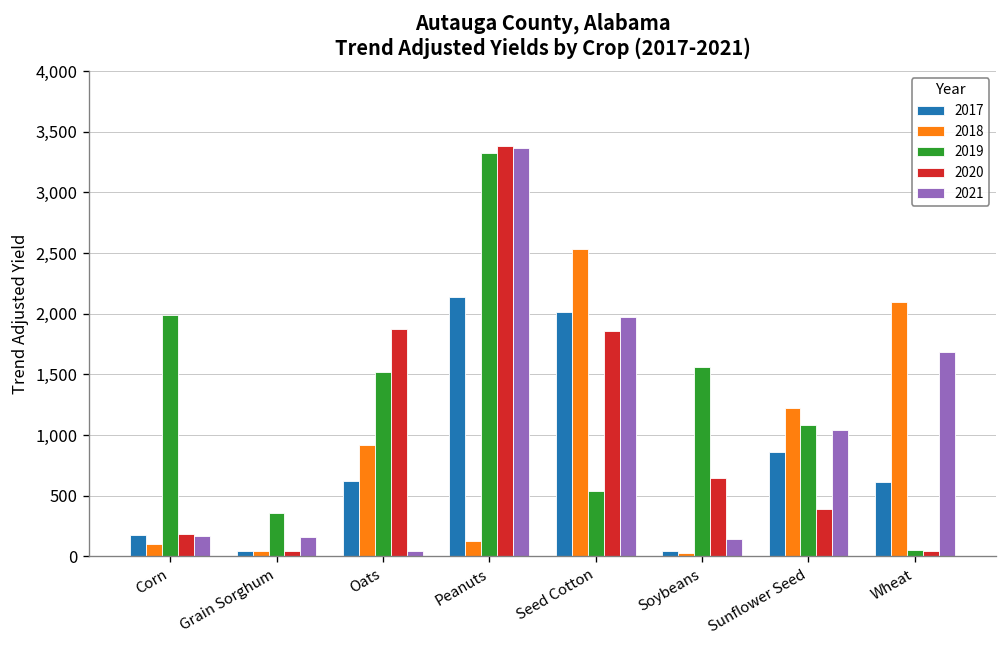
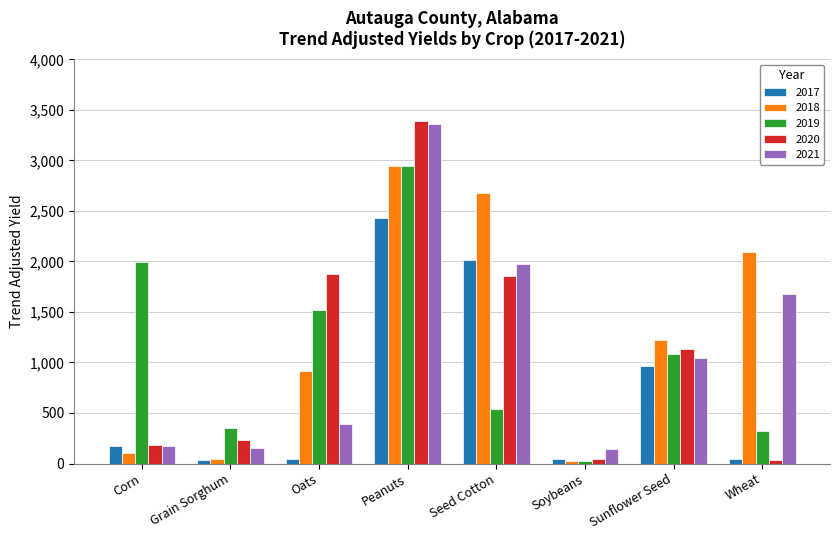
  {
    "2017": {
      "Corn": "170",
      "Grain Sorghum": "40",
-     "Oats": "620",
-     "Peanuts": "2,140",
+     "Oats": "40",
+     "Peanuts": "2,430",
      "Seed Cotton": "2,010",
      "Soybeans": "40",
-     "Sunflower Seed": "860",
-     "Wheat": "620"
+     "Sunflower Seed": "960",
+     "Wheat": "50"
    },
    "2018": {
      "Corn": "100",
      "Grain Sorghum": "40",
      "Oats": "920",
-     "Peanuts": "120",
-     "Seed Cotton": "2,530",
+     "Peanuts": "2,950",
+     "Seed Cotton": "2,680",
      "Soybeans": "30",
      "Sunflower Seed": "1,220",
      "Wheat": "2,100"
    },
    "2019": {
      "Corn": "1,990",
      "Grain Sorghum": "350",
      "Oats": "1,520",
-     "Peanuts": "3,330",
+     "Peanuts": "2,950",
      "Seed Cotton": "540",
-     "Soybeans": "1,560",
+     "Soybeans": "30",
      "Sunflower Seed": "1,090",
-     "Wheat": "50"
+     "Wheat": "320"
    },
    "2020": {
      "Corn": "180",
-     "Grain Sorghum": "40",
+     "Grain Sorghum": "230",
      "Oats": "1,870",
      "Peanuts": "3,390",
      "Seed Cotton": "1,860",
-     "Soybeans": "640",
-     "Sunflower Seed": "390",
+     "Soybeans": "40",
+     "Sunflower Seed": "1,130",
      "Wheat": "40"
    },
    "2021": {
      "Corn": "170",
      "Grain Sorghum": "160",
-     "Oats": "50",
+     "Oats": "390",
      "Peanuts": "3,360",
      "Seed Cotton": "1,970",
      "Soybeans": "140",
      "Sunflower Seed": "1,050",
      "Wheat": "1,680"
    }
  }
